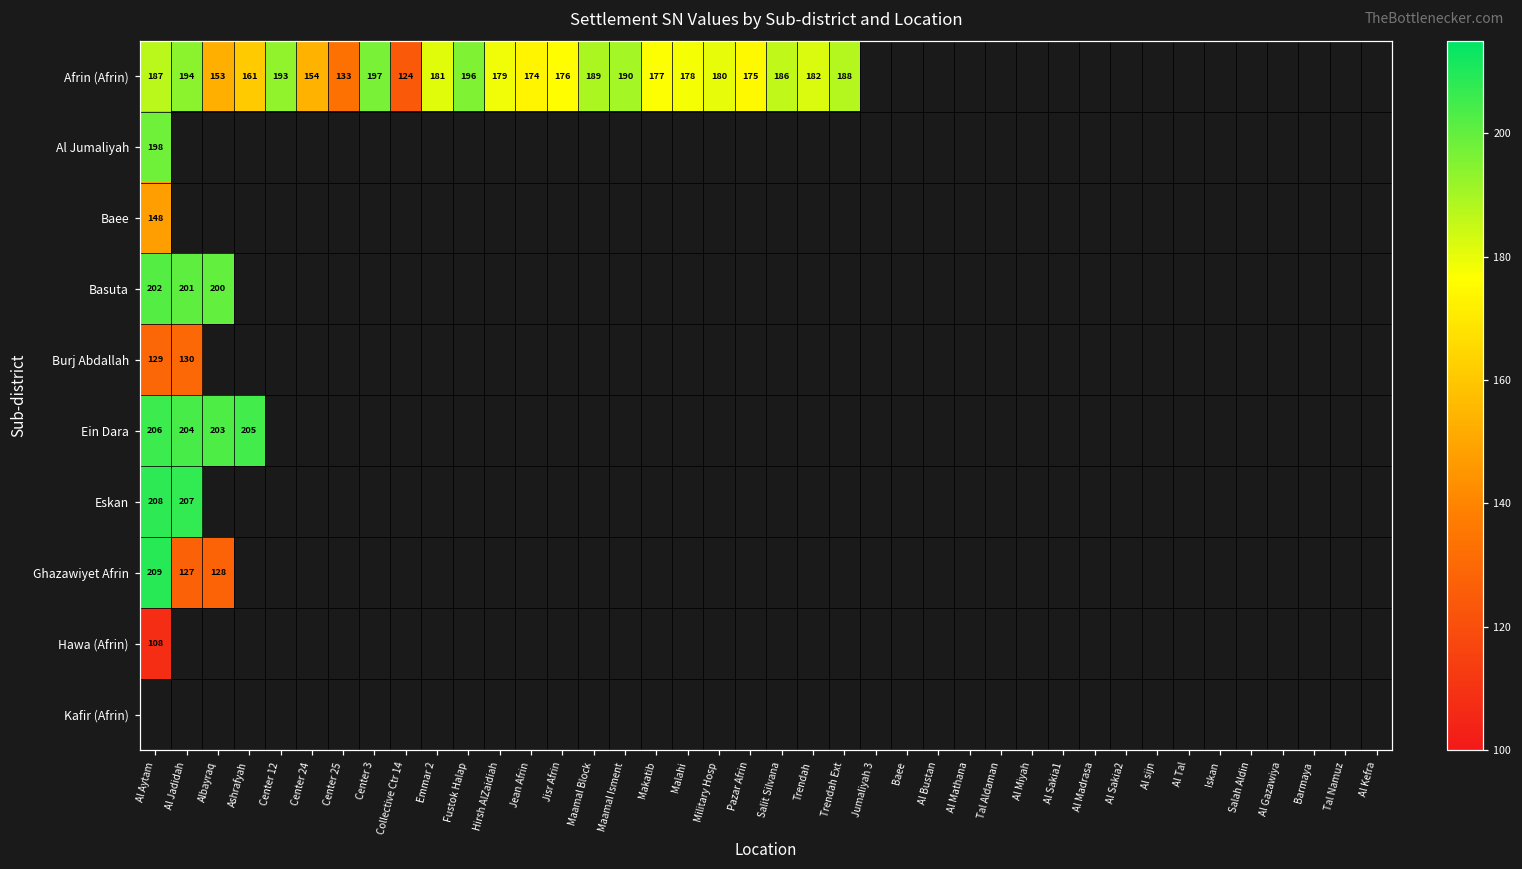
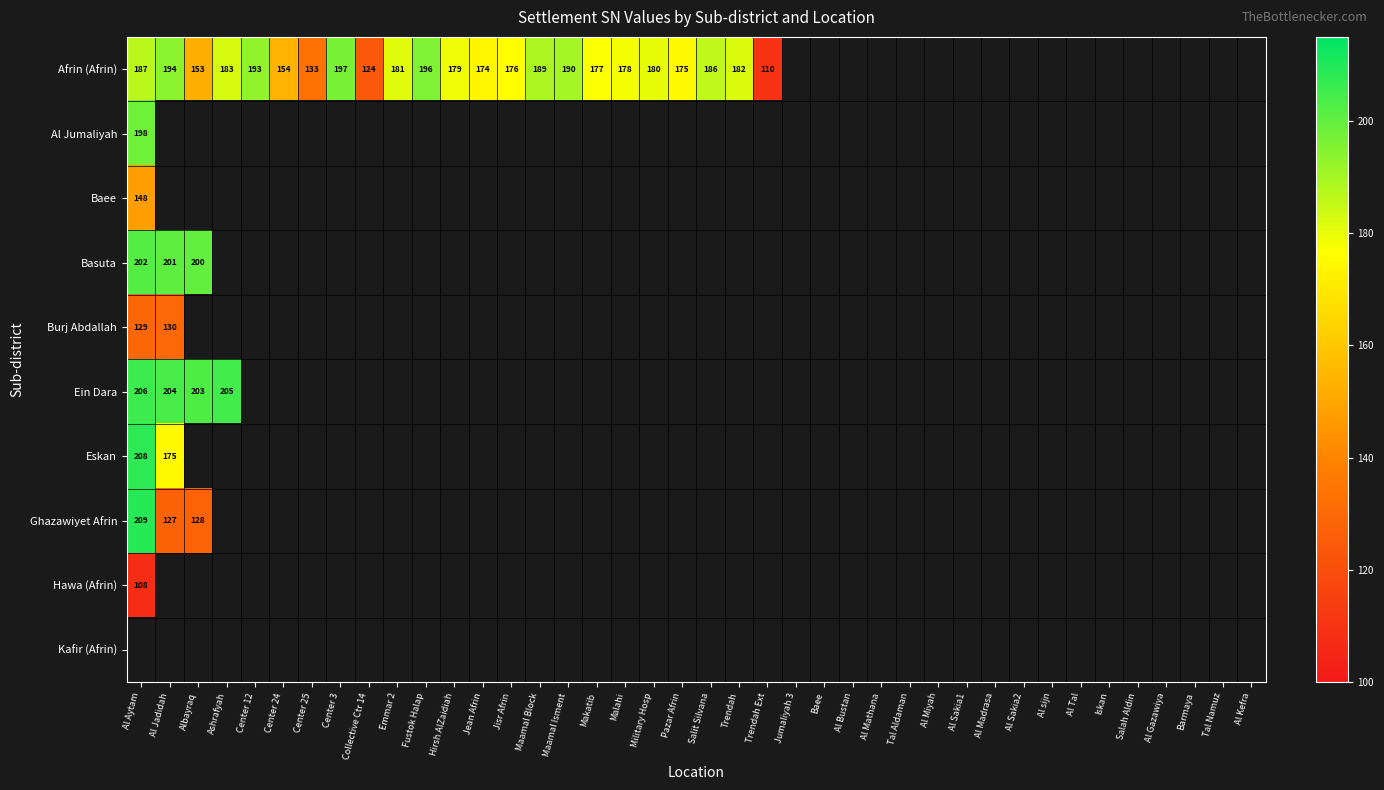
  {
    "Afrin (Afrin)": {
      "Al Aytam": 187,
      "Al Jadidah": 194,
      "Albayraq": 153,
-     "Ashrafyah": 161,
+     "Ashrafyah": 183,
      "Center 12": 193,
      "Center 24": 154,
      "Center 25": 133,
      "Center 3": 197,
      "Collective Ctr 14": 124,
      "Emmar 2": 181,
      "Fustok Halap": 196,
      "Hirsh AlZaidiah": 179,
      "Jean Afrin": 174,
      "Jisr Afrin": 176,
      "Maamal Block": 189,
      "Maamal Isment": 190,
      "Makatib": 177,
      "Malahi": 178,
      "Military Hosp": 180,
      "Pazar Afrin": 175,
      "Salit Silvana": 186,
      "Trendah": 182,
-     "Trendah Ext": 188
+     "Trendah Ext": 110
    },
    "Al Jumaliyah": {
      "Al Aytam": 198
    },
    "Baee": {
      "Al Aytam": 148
    },
    "Basuta": {
      "Al Aytam": 202,
      "Al Jadidah": 201,
      "Albayraq": 200
    },
    "Burj Abdallah": {
      "Al Aytam": 129,
      "Al Jadidah": 130
    },
    "Ein Dara": {
      "Al Aytam": 206,
      "Al Jadidah": 204,
      "Albayraq": 203,
      "Ashrafyah": 205
    },
    "Eskan": {
      "Al Aytam": 208,
-     "Al Jadidah": 207
+     "Al Jadidah": 175
    },
    "Ghazawiyet Afrin": {
      "Al Aytam": 209,
      "Al Jadidah": 127,
      "Albayraq": 128
    },
    "Hawa (Afrin)": {
      "Al Aytam": 108
    }
  }
